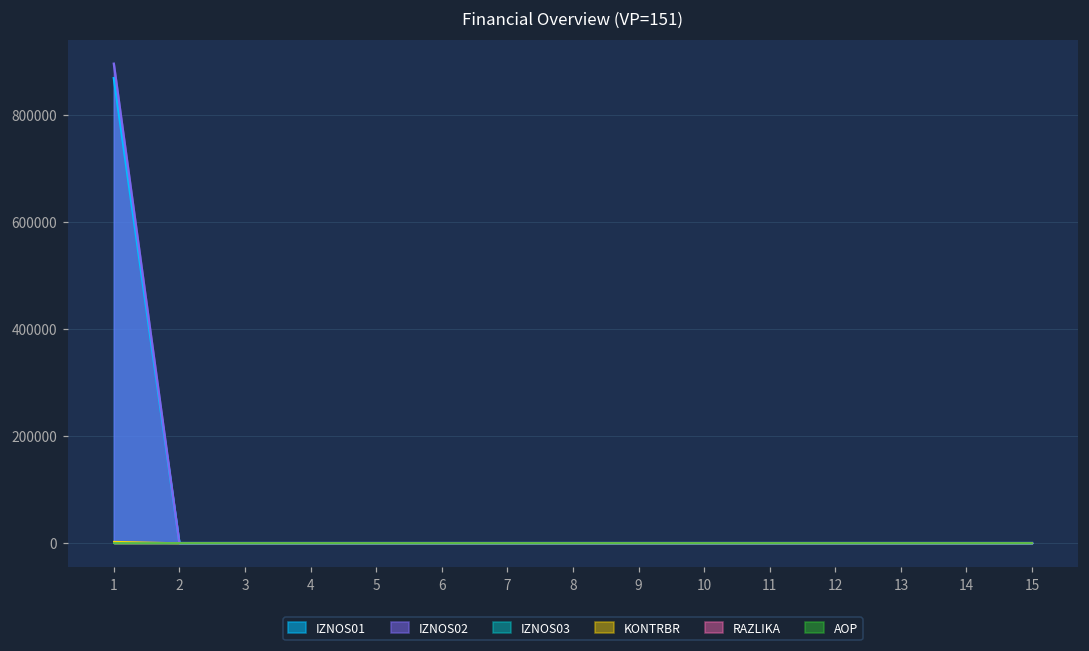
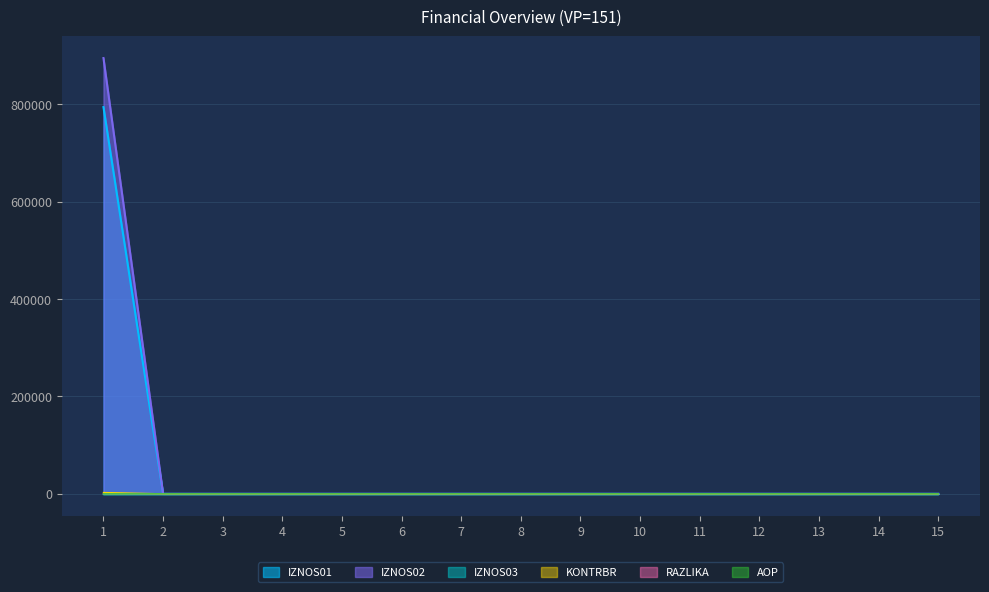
  {
    "IZNOS01": {
-     "1": 870000
+     "1": 790000
    },
    "IZNOS02": {
      "1": 900000
    }
  }
